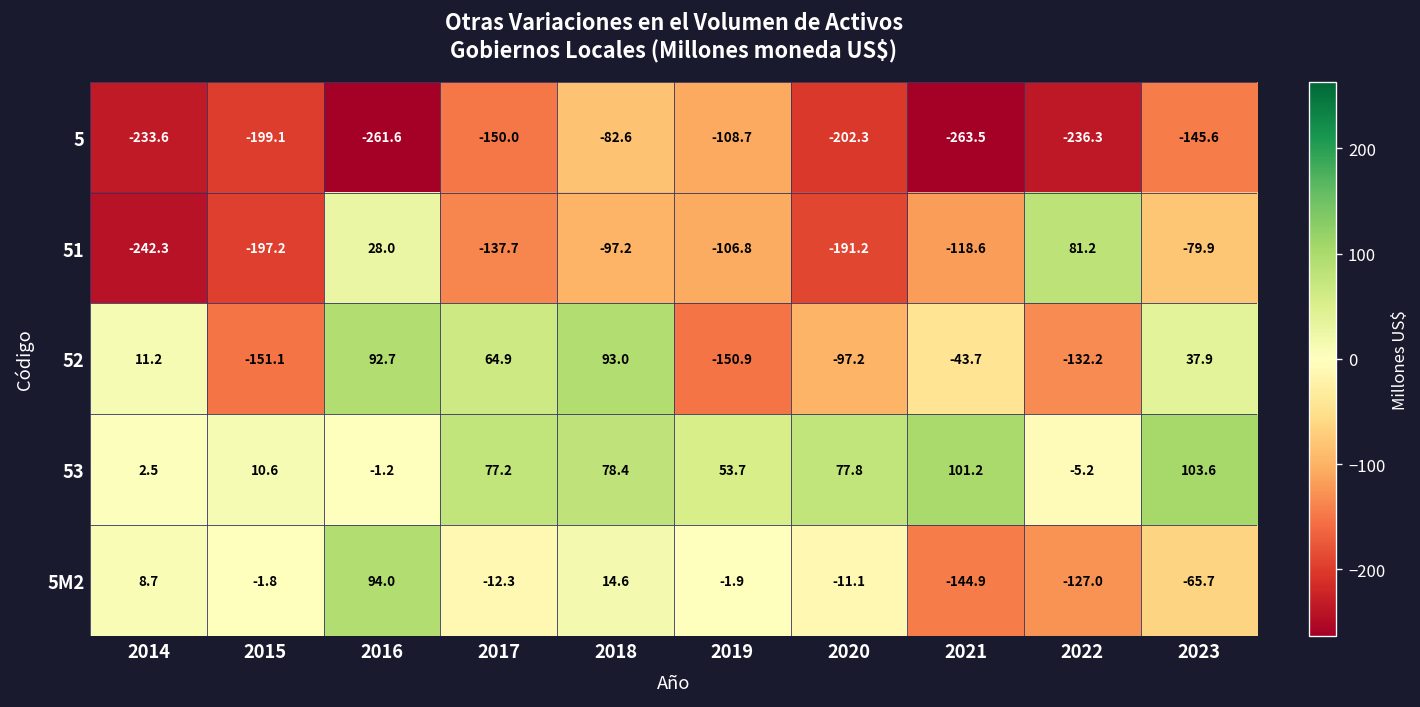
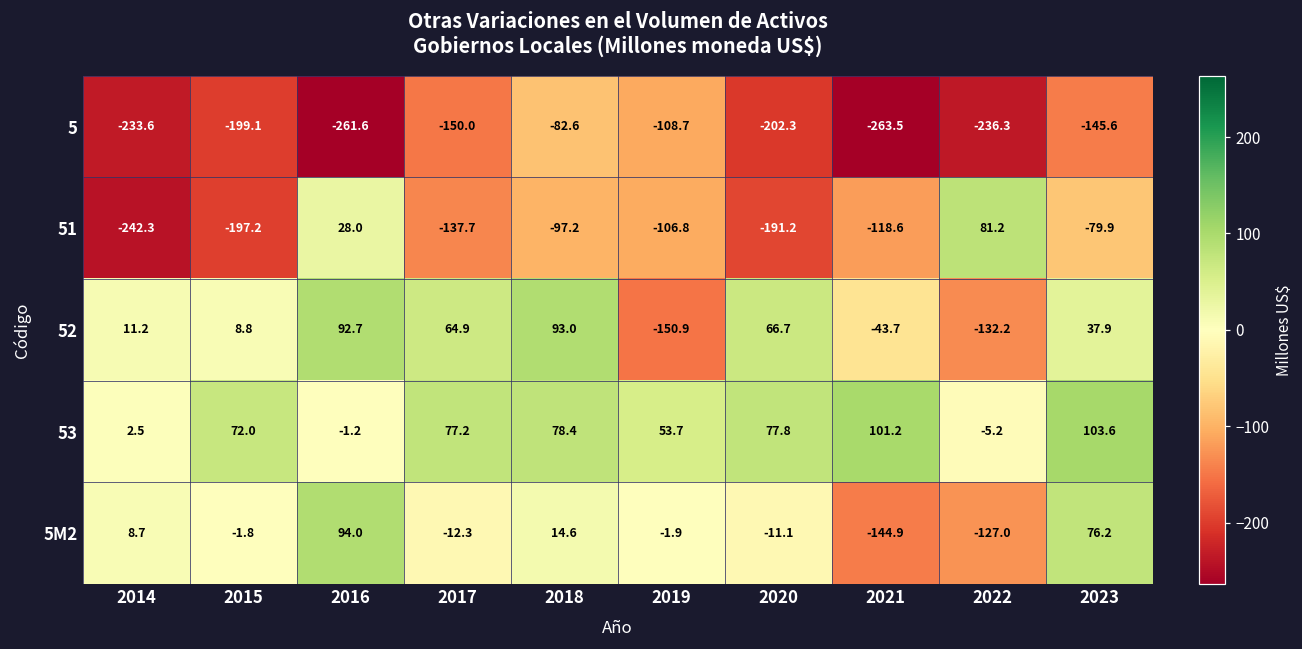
  {
    "5": {
      "2014": -233.6,
      "2015": -199.1,
      "2016": -261.6,
      "2017": -150.0,
      "2018": -82.6,
      "2019": -108.7,
      "2020": -202.3,
      "2021": -263.5,
      "2022": -236.3,
      "2023": -145.6
    },
    "51": {
      "2014": -242.3,
      "2015": -197.2,
      "2016": 28.0,
      "2017": -137.7,
      "2018": -97.2,
      "2019": -106.8,
      "2020": -191.2,
      "2021": -118.6,
      "2022": 81.2,
      "2023": -79.9
    },
    "52": {
      "2014": 11.2,
-     "2015": -151.1,
+     "2015": 8.8,
      "2016": 92.7,
      "2017": 64.9,
      "2018": 93.0,
      "2019": -150.9,
-     "2020": -97.2,
+     "2020": 66.7,
      "2021": -43.7,
      "2022": -132.2,
      "2023": 37.9
    },
    "53": {
      "2014": 2.5,
-     "2015": 10.6,
+     "2015": 72.0,
      "2016": -1.2,
      "2017": 77.2,
      "2018": 78.4,
      "2019": 53.7,
      "2020": 77.8,
      "2021": 101.2,
      "2022": -5.2,
      "2023": 103.6
    },
    "5M2": {
      "2014": 8.7,
      "2015": -1.8,
      "2016": 94.0,
      "2017": -12.3,
      "2018": 14.6,
      "2019": -1.9,
      "2020": -11.1,
      "2021": -144.9,
      "2022": -127.0,
-     "2023": -65.7
+     "2023": 76.2
    }
  }
